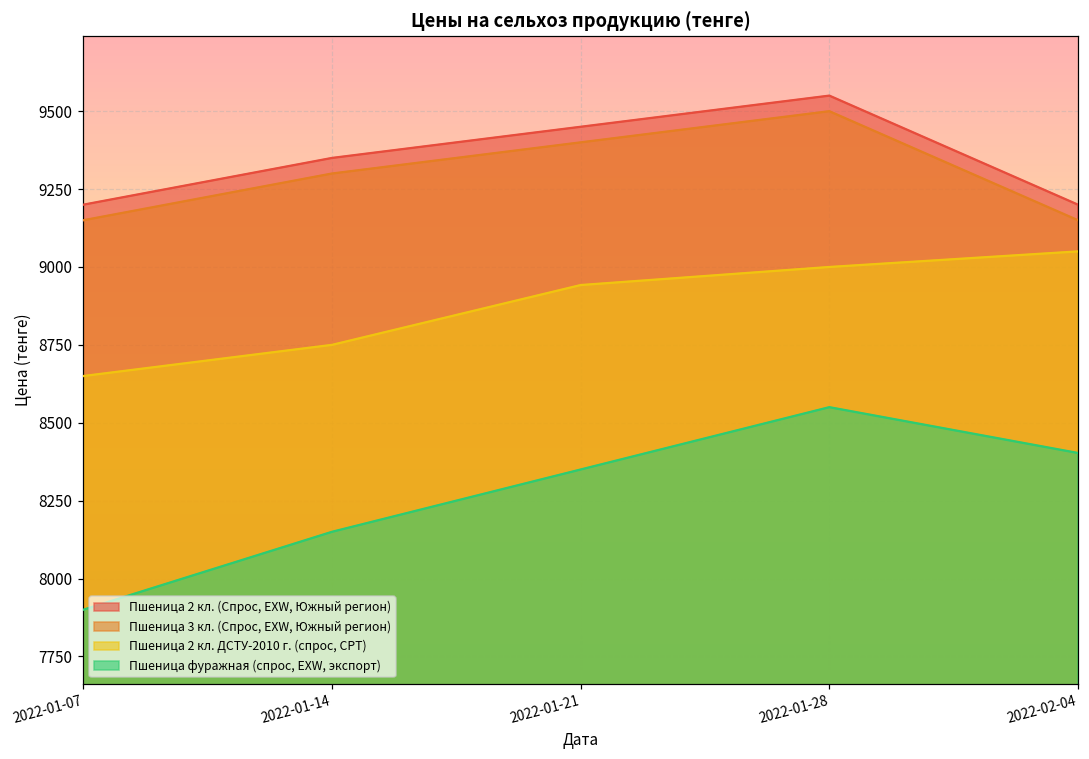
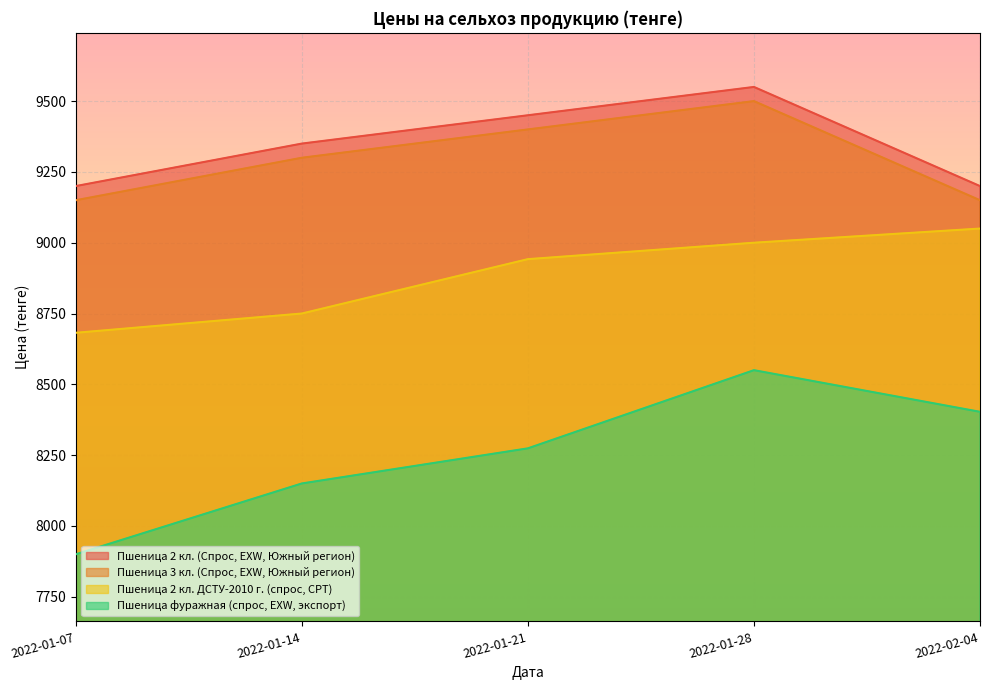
  {
    "Пшеница 2 кл. ДСТУ-2010 г. (спрос, СРТ)": {
-     "2022-01-07": 8650,
+     "2022-01-07": 8680,
      "2022-01-14": 8750,
      "2022-01-21": 8940,
      "2022-01-28": 9000,
      "2022-02-04": 9050
    },
    "Пшеница фуражная (спрос, EXW, экспорт)": {
      "2022-01-07": 7900,
      "2022-01-14": 8150,
-     "2022-01-21": 8350,
+     "2022-01-21": 8270,
      "2022-01-28": 8550,
      "2022-02-04": 8400
    }
  }
